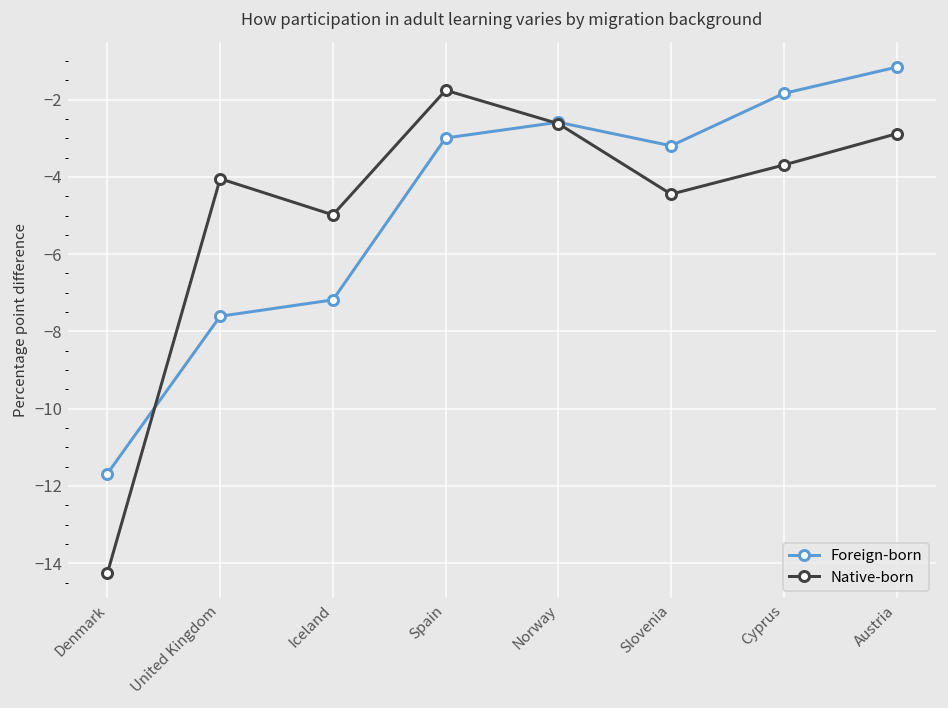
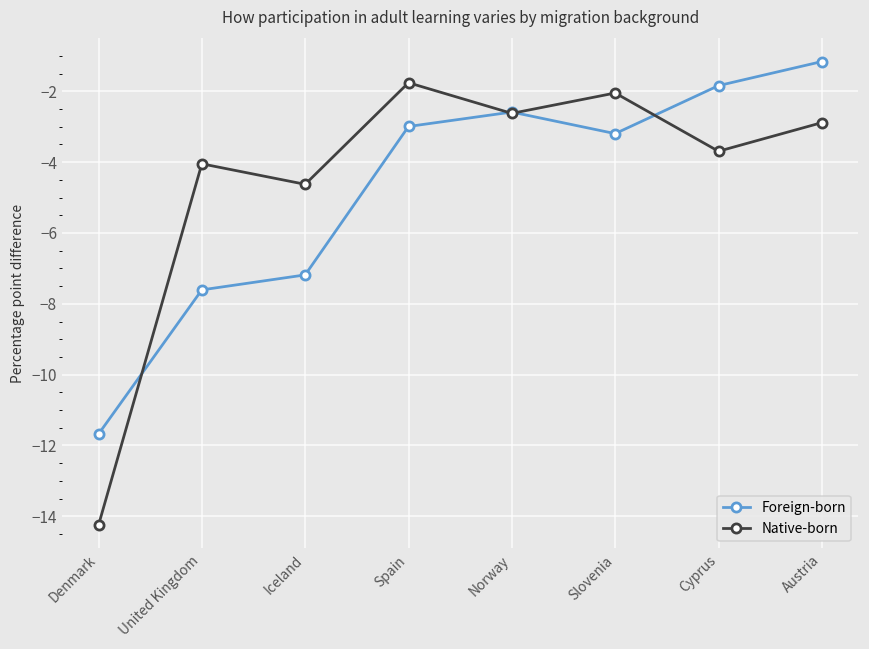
  {
    "Foreign-born": {
      "Denmark": -11.7,
      "United Kingdom": -7.6,
      "Iceland": -7.2,
      "Spain": -3.0,
      "Slovenia": -3.2,
      "Cyprus": -1.8,
      "Austria": -1.2
    },
    "Native-born": {
      "Denmark": -14.2,
      "United Kingdom": -4.0,
-     "Iceland": -5.0,
+     "Iceland": -4.6,
      "Spain": -1.8,
-     "Slovenia": -4.4,
+     "Slovenia": -2.0,
      "Cyprus": -3.7,
      "Austria": -2.9
    }
  }
